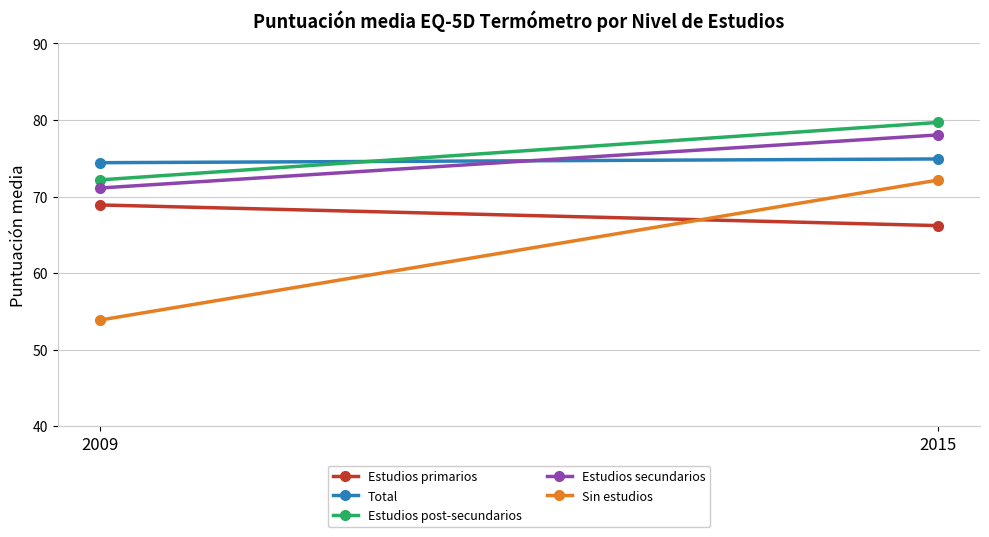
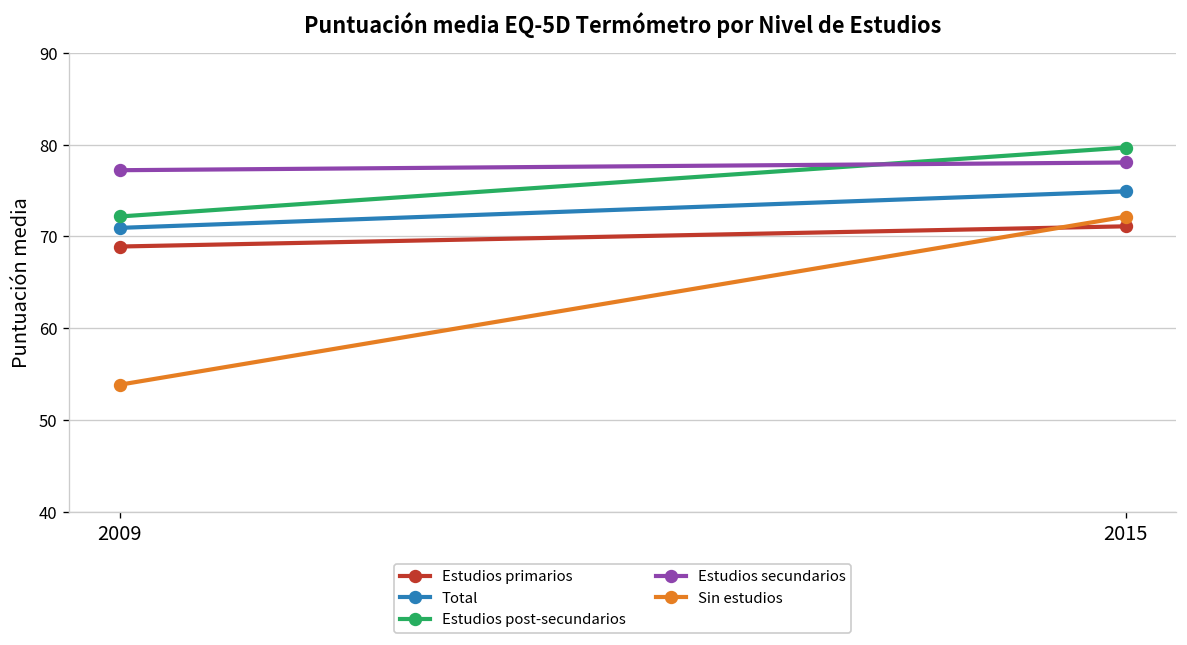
  {
    "Estudios primarios": {
      "2009": 69,
-     "2015": 66
+     "2015": 71
    },
    "Total": {
-     "2009": 74,
+     "2009": 71,
      "2015": 75
    },
    "Estudios post-secundarios": {
      "2009": 72,
      "2015": 80
    },
    "Estudios secundarios": {
-     "2009": 71,
+     "2009": 77,
      "2015": 78
    },
    "Sin estudios": {
      "2009": 54,
      "2015": 72
    }
  }
